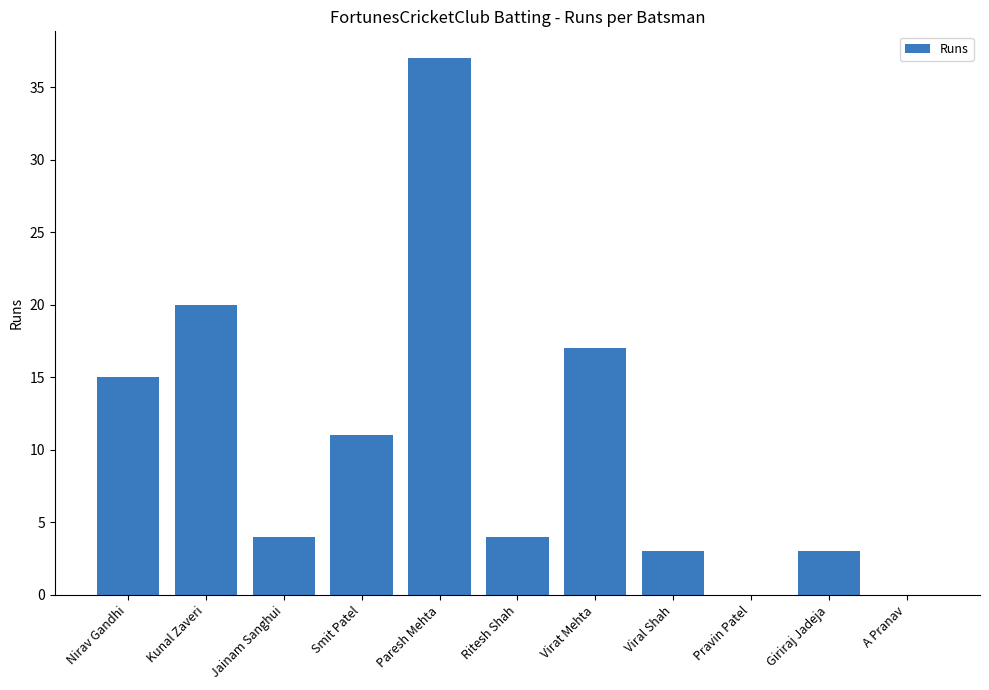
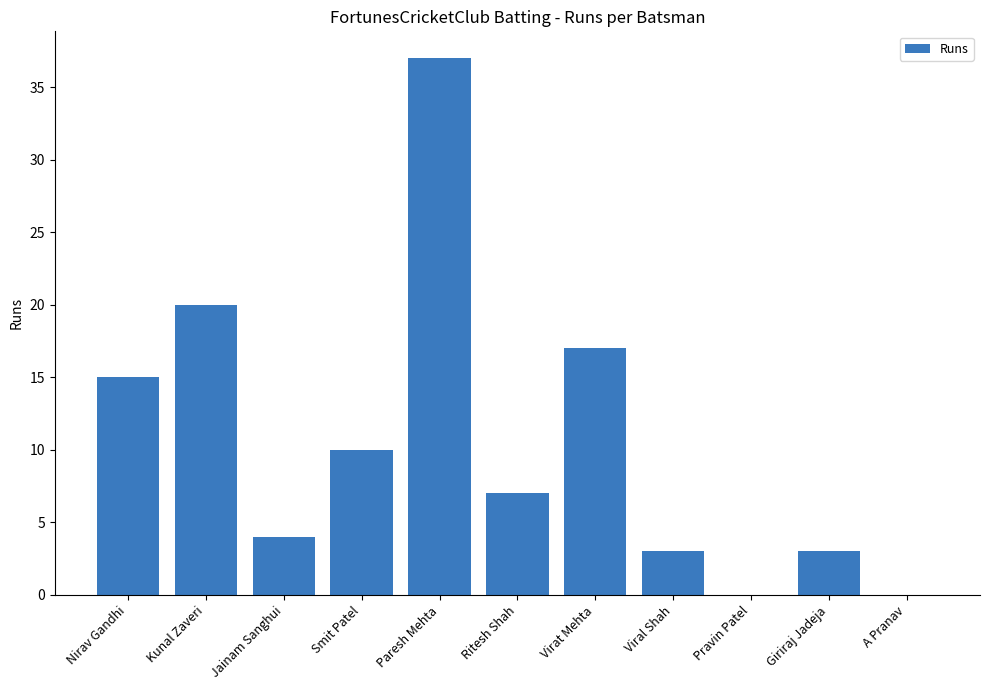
  {
    "Nirav Gandhi": 15,
    "Kunal Zaveri": 20,
    "Jainam Sanghui": 4,
-   "Smit Patel": 11,
+   "Smit Patel": 10,
    "Paresh Mehta": 37,
-   "Ritesh Shah": 4,
+   "Ritesh Shah": 7,
    "Virat Mehta": 17,
    "Viral Shah": 3,
    "Pravin Patel": 0,
    "Giriraj Jadeja": 3,
    "A Pranav": 0
  }
